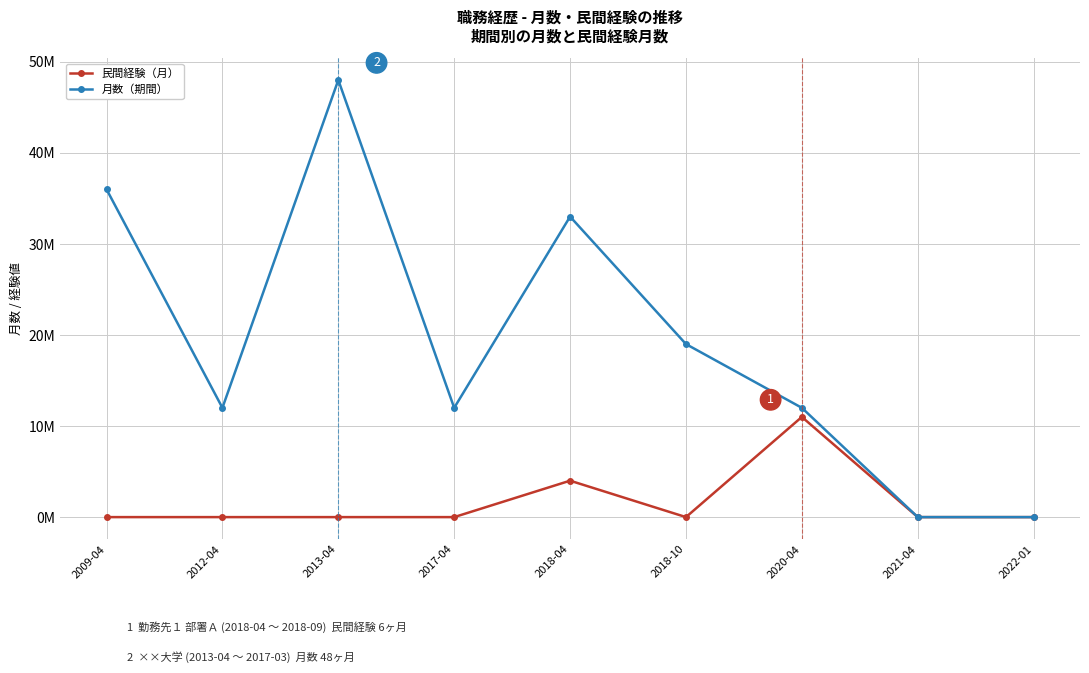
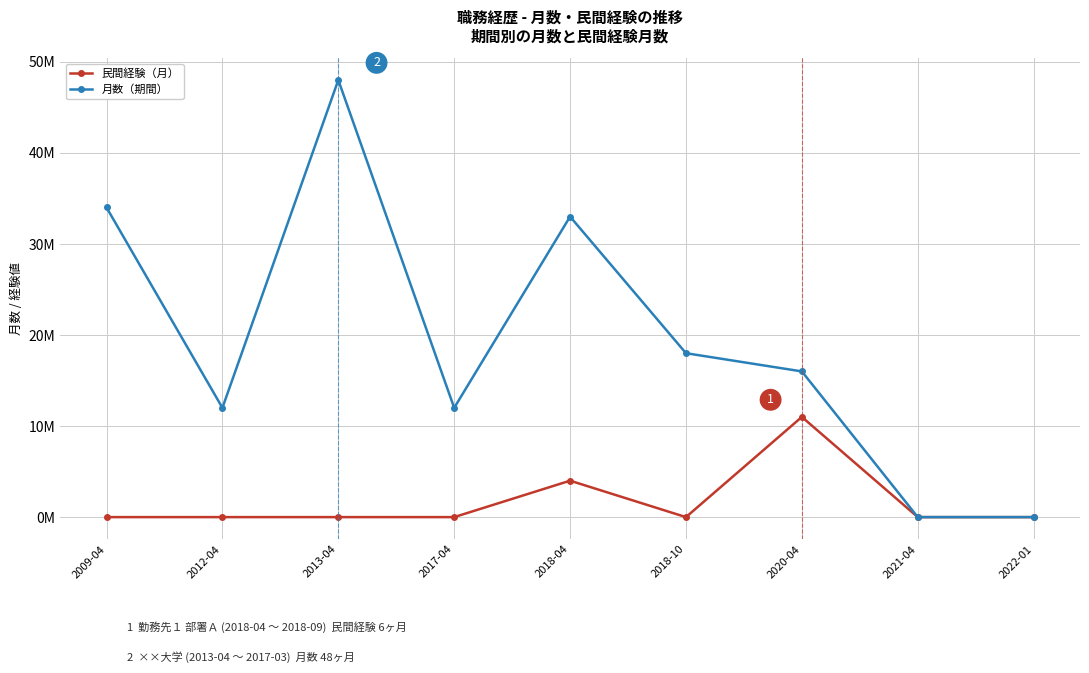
  {
    "民間経験（月）": {
      "2009-04": 0,
      "2012-04": 0,
      "2013-04": 0,
      "2017-04": 0,
      "2018-04": 4000000,
      "2018-10": 0,
      "2020-04": 11000000
    },
    "月数（期間）": {
-     "2009-04": 36000000,
+     "2009-04": 34000000,
      "2012-04": 12000000,
      "2013-04": 48000000,
      "2017-04": 12000000,
      "2018-04": 33000000,
-     "2018-10": 19000000,
-     "2020-04": 12000000
+     "2018-10": 18000000,
+     "2020-04": 16000000
    }
  }
